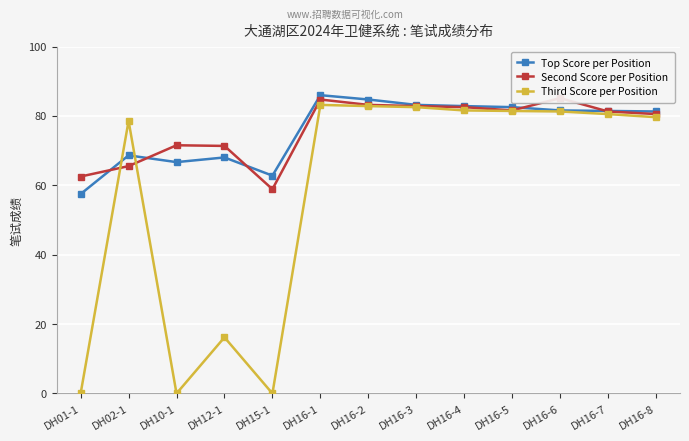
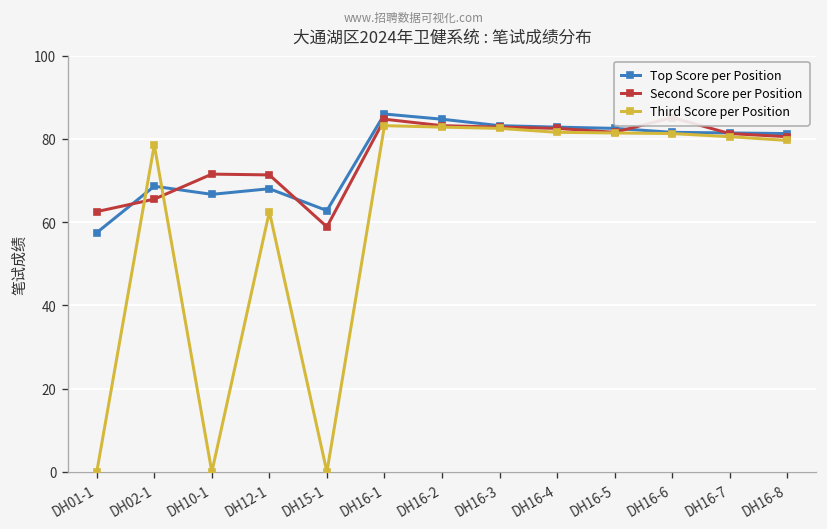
  {
    "Top Score per Position": {
      "DH01-1": 58,
      "DH02-1": 69,
      "DH10-1": 67,
      "DH12-1": 68,
      "DH15-1": 63,
      "DH16-1": 86,
      "DH16-2": 85,
      "DH16-5": 83,
      "DH16-8": 81
    },
    "Second Score per Position": {
      "DH01-1": 63,
      "DH02-1": 66,
      "DH10-1": 72,
      "DH12-1": 71,
      "DH15-1": 59,
      "DH16-1": 85,
      "DH16-8": 81
    },
    "Third Score per Position": {
      "DH01-1": 0,
      "DH02-1": 79,
      "DH10-1": 0,
-     "DH12-1": 16,
+     "DH12-1": 63,
      "DH15-1": 0,
      "DH16-1": 83,
      "DH16-4": 82,
      "DH16-7": 81,
      "DH16-8": 80
    }
  }
